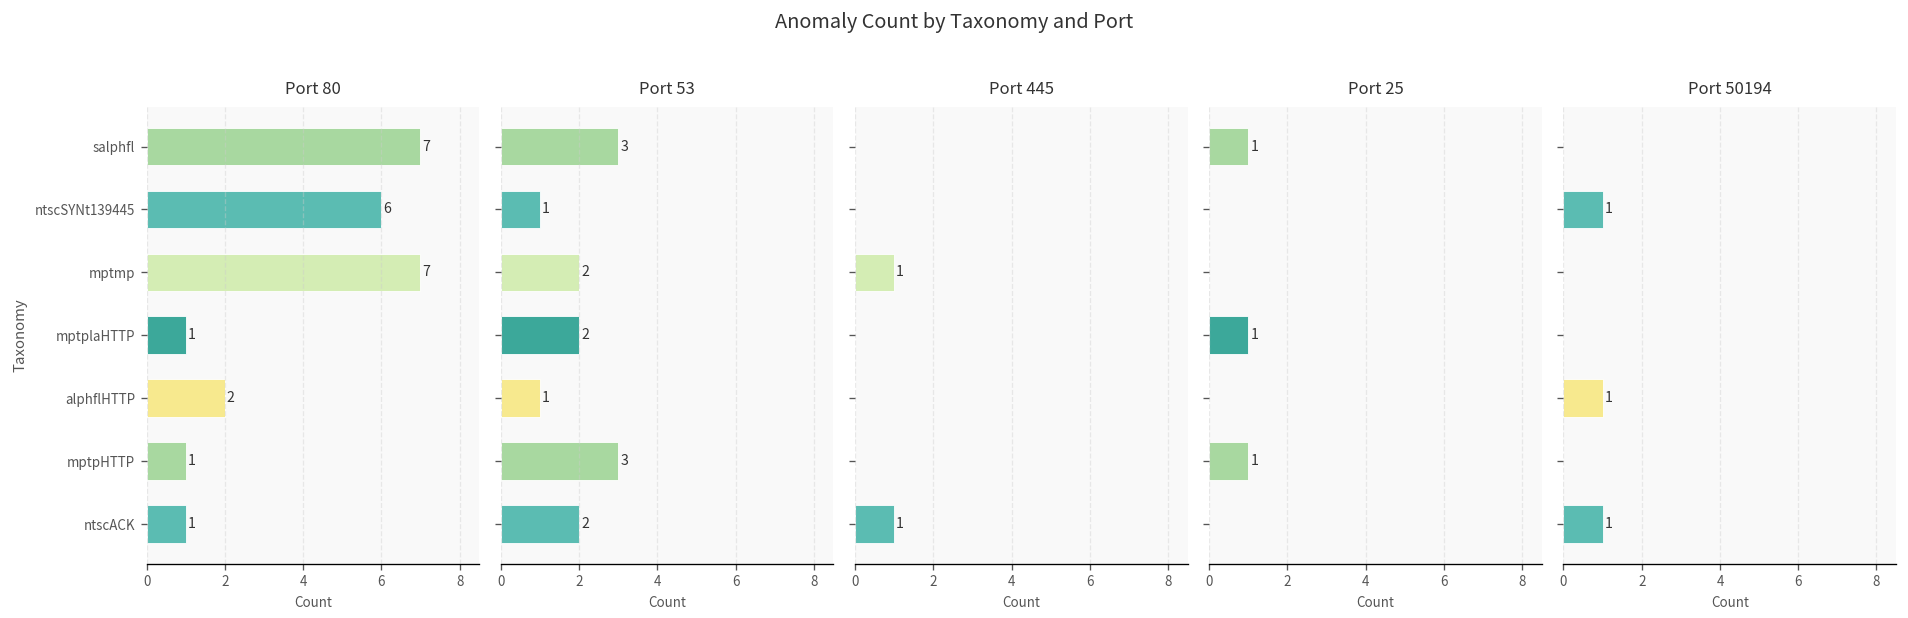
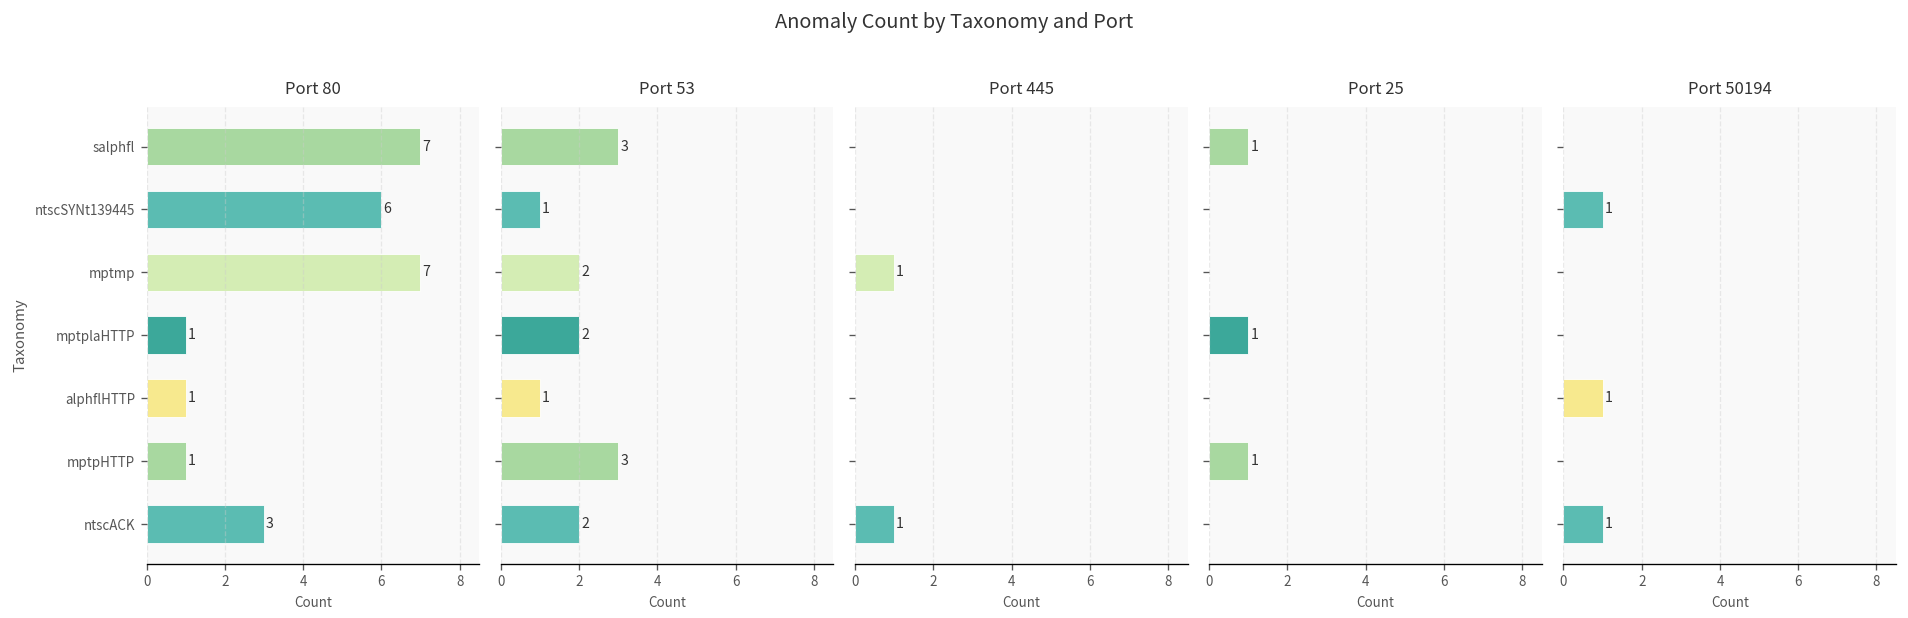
  {
    "Port 80": {
      "salphfl": 7,
      "ntscSYNt139445": 6,
      "mptmp": 7,
      "mptplaHTTP": 1,
-     "alphflHTTP": 2,
+     "alphflHTTP": 1,
      "mptpHTTP": 1,
-     "ntscACK": 1
+     "ntscACK": 3
    }
  }
